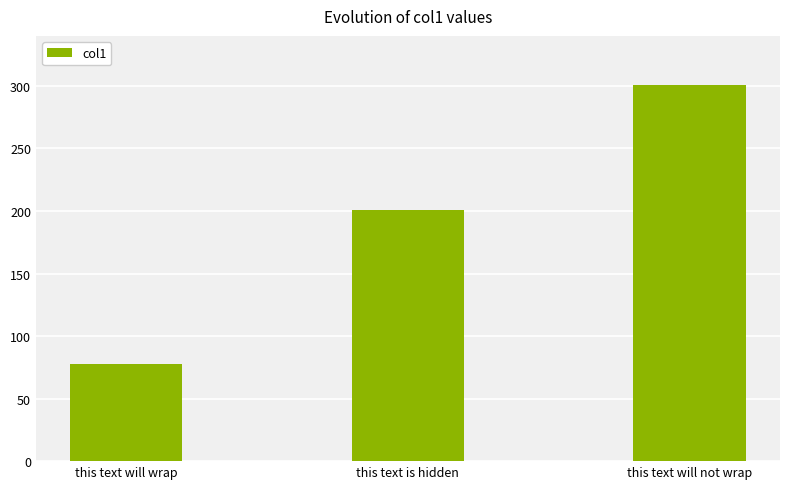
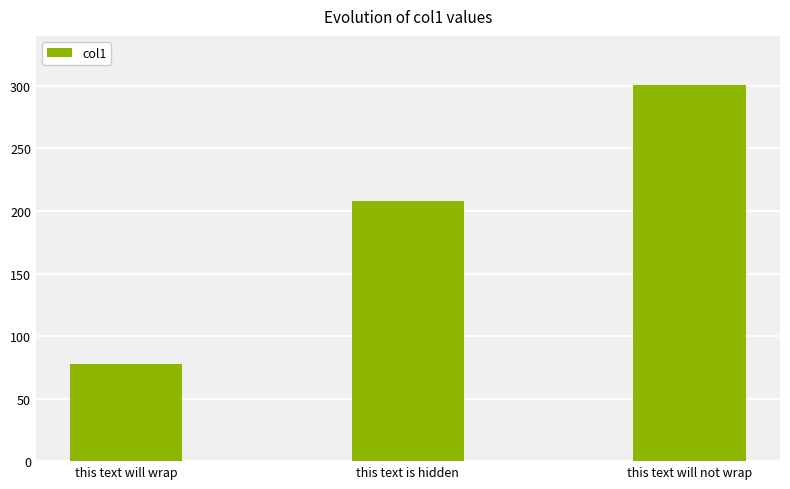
  {
    "this text will wrap": 78,
-   "this text is hidden": 201,
+   "this text is hidden": 208,
    "this text will not wrap": 301
  }
